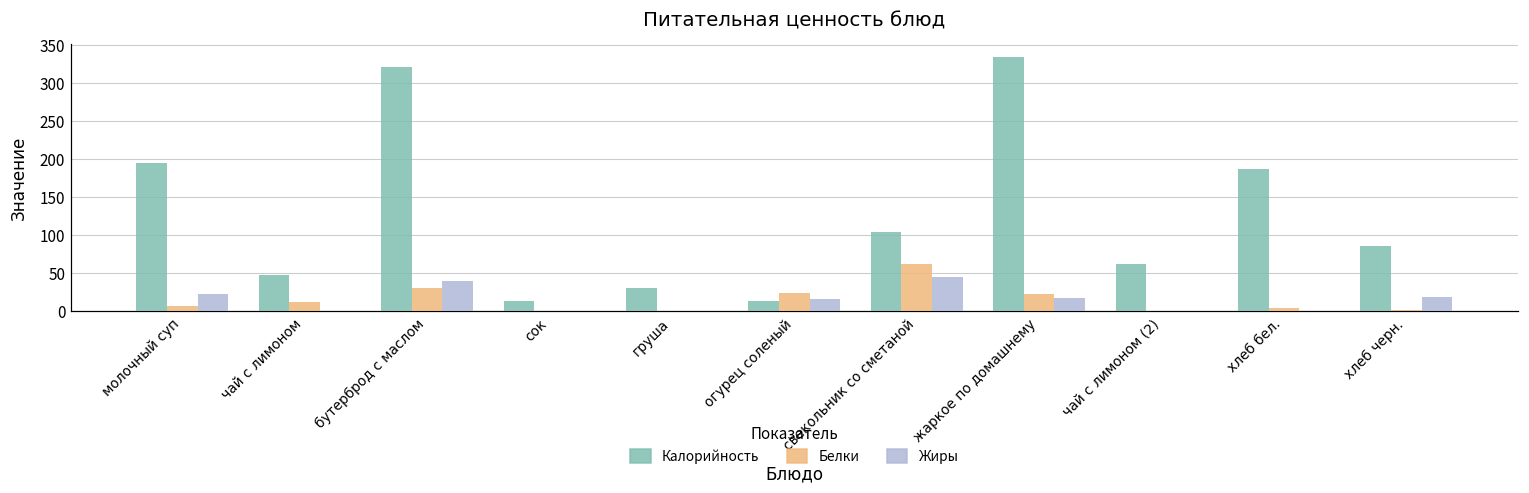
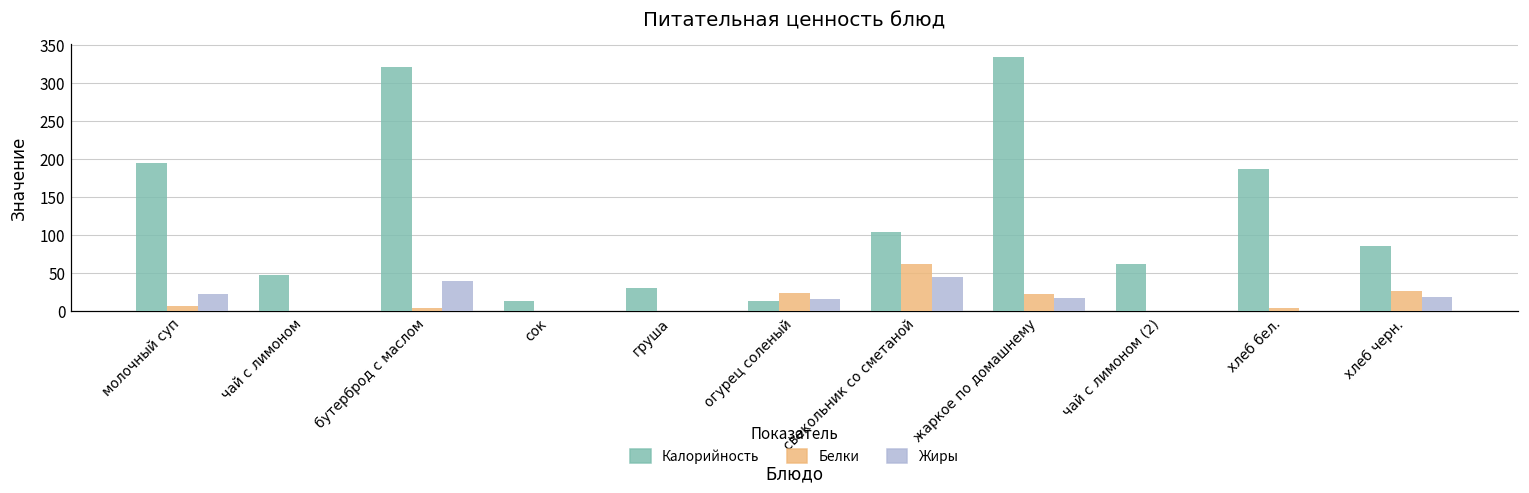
  {
    "Калорийность": {
      "молочный суп": 200,
      "чай с лимоном": 50,
      "бутерброд с маслом": 320,
      "сок": 10,
      "груша": 30,
      "огурец соленый": 10,
      "свекольник со сметаной": 100,
      "жаркое по домашнему": 330,
      "чай с лимоном (2)": 60,
      "хлеб бел.": 190,
      "хлеб черн.": 90
    },
    "Белки": {
      "молочный суп": 10,
-     "чай с лимоном": 10,
-     "бутерброд с маслом": 30,
+     "чай с лимоном": 0,
+     "бутерброд с маслом": 0,
      "сок": 0,
      "огурец соленый": 20,
      "свекольник со сметаной": 60,
      "жаркое по домашнему": 20,
      "хлеб бел.": 0,
-     "хлеб черн.": 0
+     "хлеб черн.": 30
    },
    "Жиры": {
      "молочный суп": 20,
      "бутерброд с маслом": 40,
      "сок": 0,
      "огурец соленый": 20,
      "свекольник со сметаной": 40,
      "жаркое по домашнему": 20,
      "хлеб черн.": 20
    }
  }
